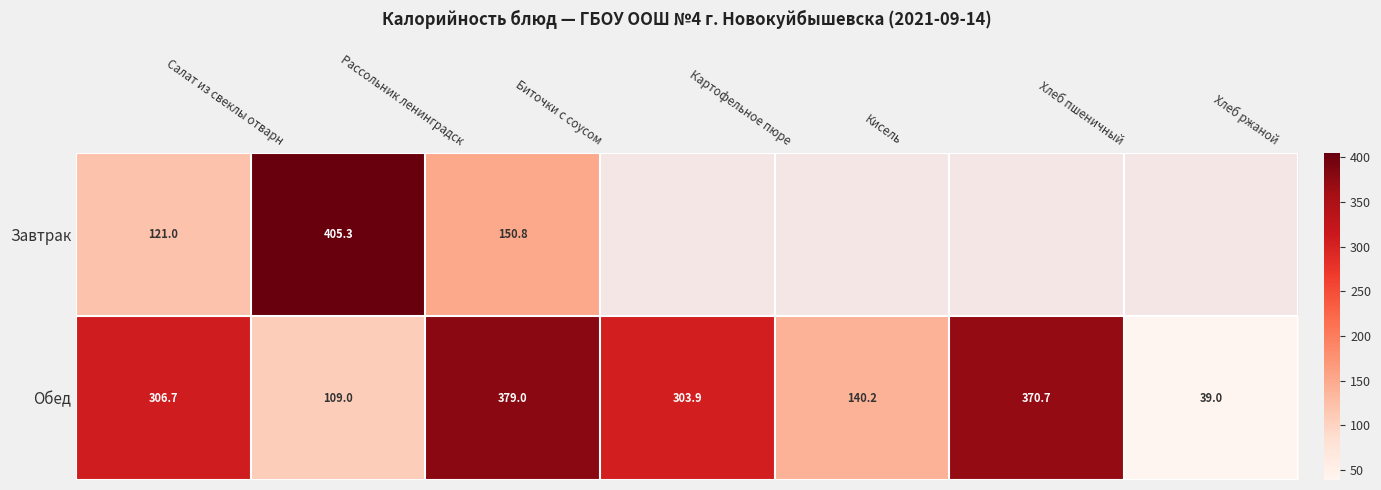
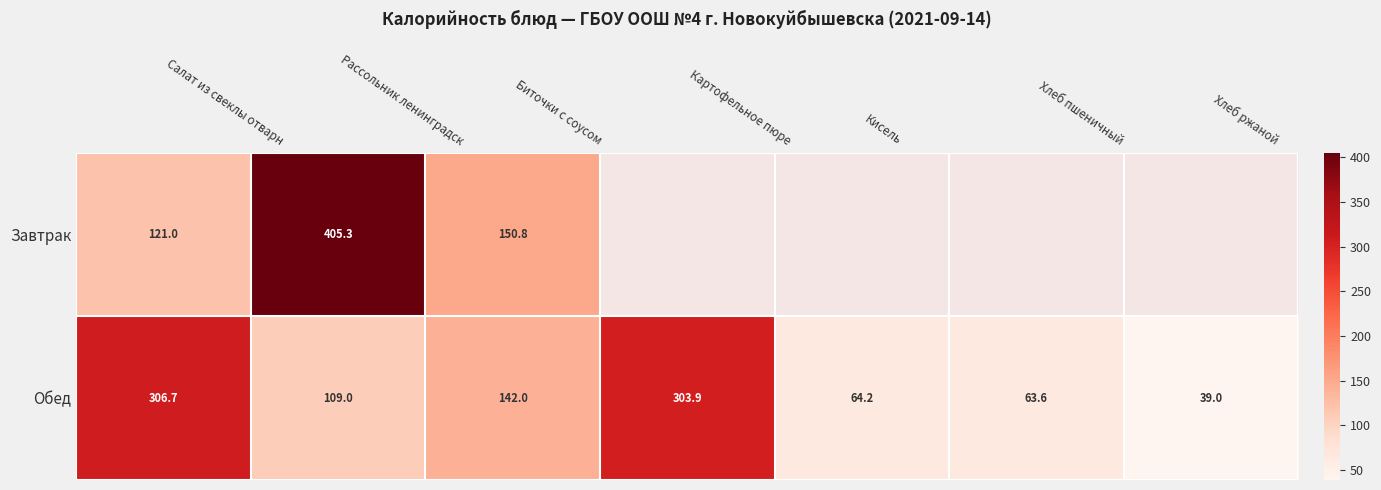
  {
    "Завтрак": {
      "Салат из свеклы отварн": 121.0,
      "Рассольник ленинградск": 405.3,
      "Биточки с соусом": 150.8
    },
    "Обед": {
      "Салат из свеклы отварн": 306.7,
      "Рассольник ленинградск": 109.0,
-     "Биточки с соусом": 379.0,
+     "Биточки с соусом": 142.0,
      "Картофельное пюре": 303.9,
-     "Кисель": 140.2,
-     "Хлеб пшеничный": 370.7,
+     "Кисель": 64.2,
+     "Хлеб пшеничный": 63.6,
      "Хлеб ржаной": 39.0
    }
  }
